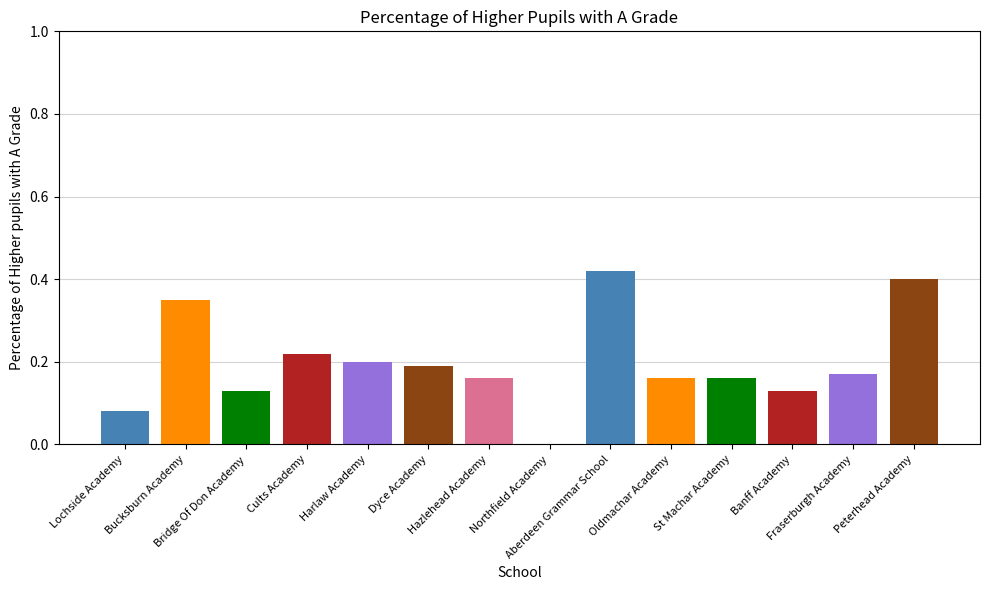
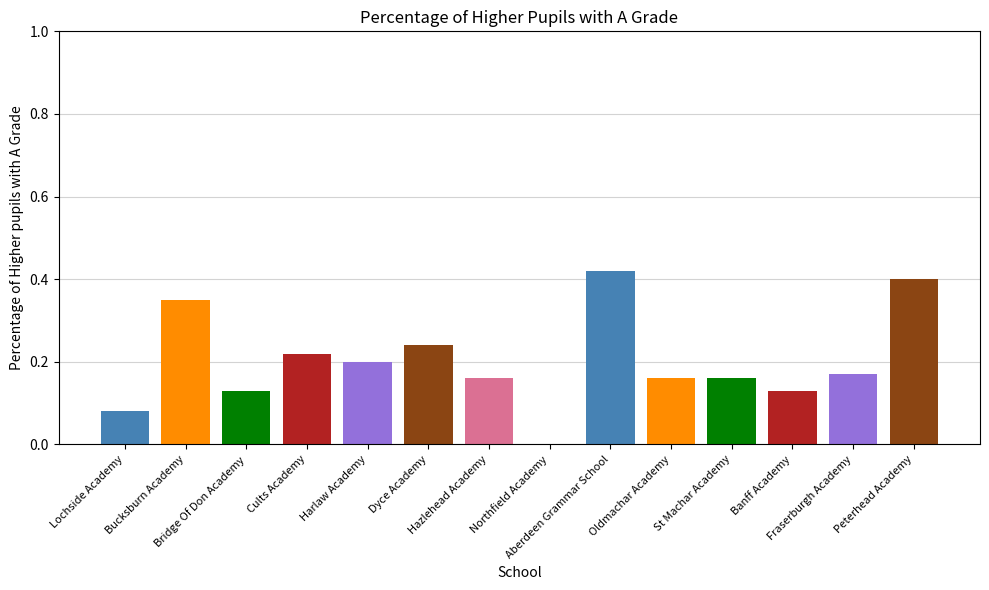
  {
    "Lochside Academy": 0.08,
    "Bucksburn Academy": 0.35,
    "Bridge Of Don Academy": 0.13,
    "Cults Academy": 0.22,
    "Harlaw Academy": 0.20,
-   "Dyce Academy": 0.19,
+   "Dyce Academy": 0.24,
    "Hazlehead Academy": 0.16,
    "Northfield Academy": 0.00,
    "Aberdeen Grammar School": 0.42,
    "Oldmachar Academy": 0.16,
    "St Machar Academy": 0.16,
    "Banff Academy": 0.13,
    "Fraserburgh Academy": 0.17,
    "Peterhead Academy": 0.40
  }
